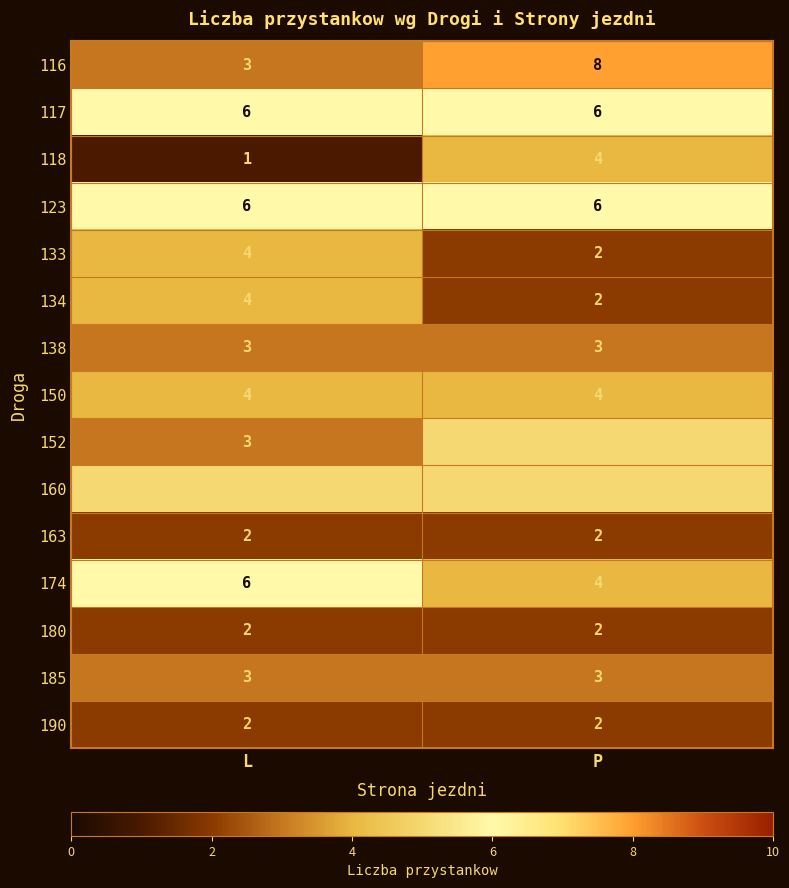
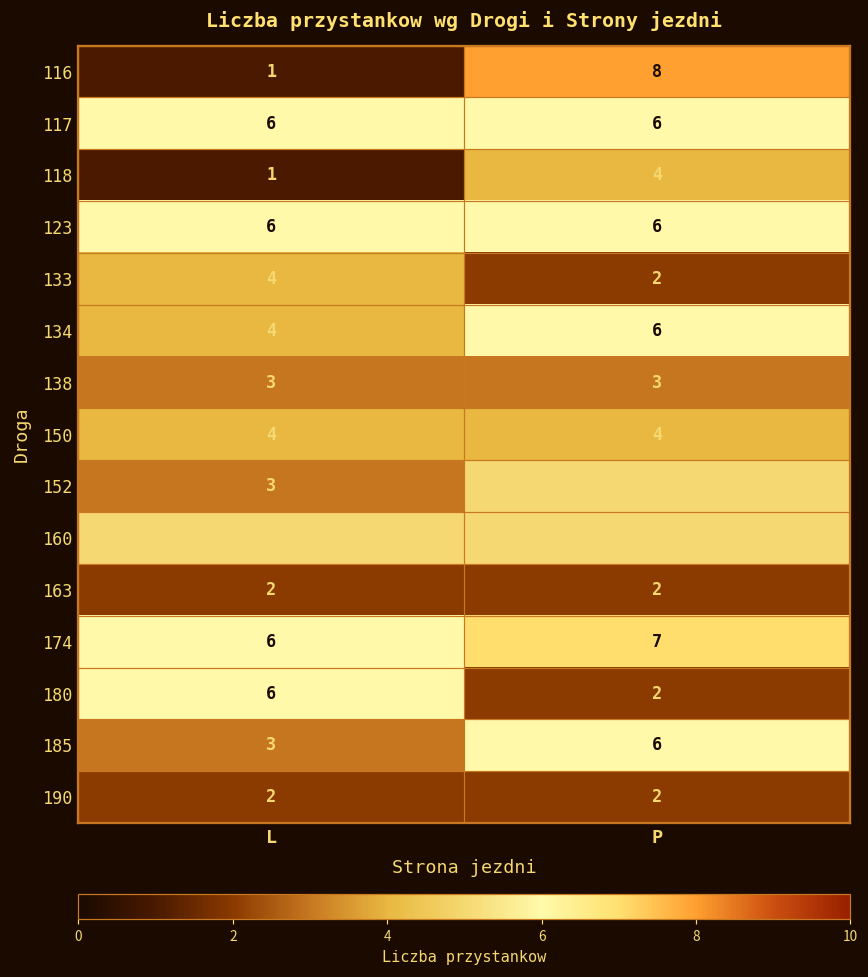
  {
    "116": {
-     "L": 3,
+     "L": 1,
      "P": 8
    },
    "117": {
      "L": 6,
      "P": 6
    },
    "118": {
      "L": 1,
      "P": 4
    },
    "123": {
      "L": 6,
      "P": 6
    },
    "133": {
      "L": 4,
      "P": 2
    },
    "134": {
      "L": 4,
-     "P": 2
+     "P": 6
    },
    "138": {
      "L": 3,
      "P": 3
    },
    "150": {
      "L": 4,
      "P": 4
    },
    "152": {
      "L": 3
    },
    "163": {
      "L": 2,
      "P": 2
    },
    "174": {
      "L": 6,
-     "P": 4
+     "P": 7
    },
    "180": {
-     "L": 2,
+     "L": 6,
      "P": 2
    },
    "185": {
      "L": 3,
-     "P": 3
+     "P": 6
    },
    "190": {
      "L": 2,
      "P": 2
    }
  }
